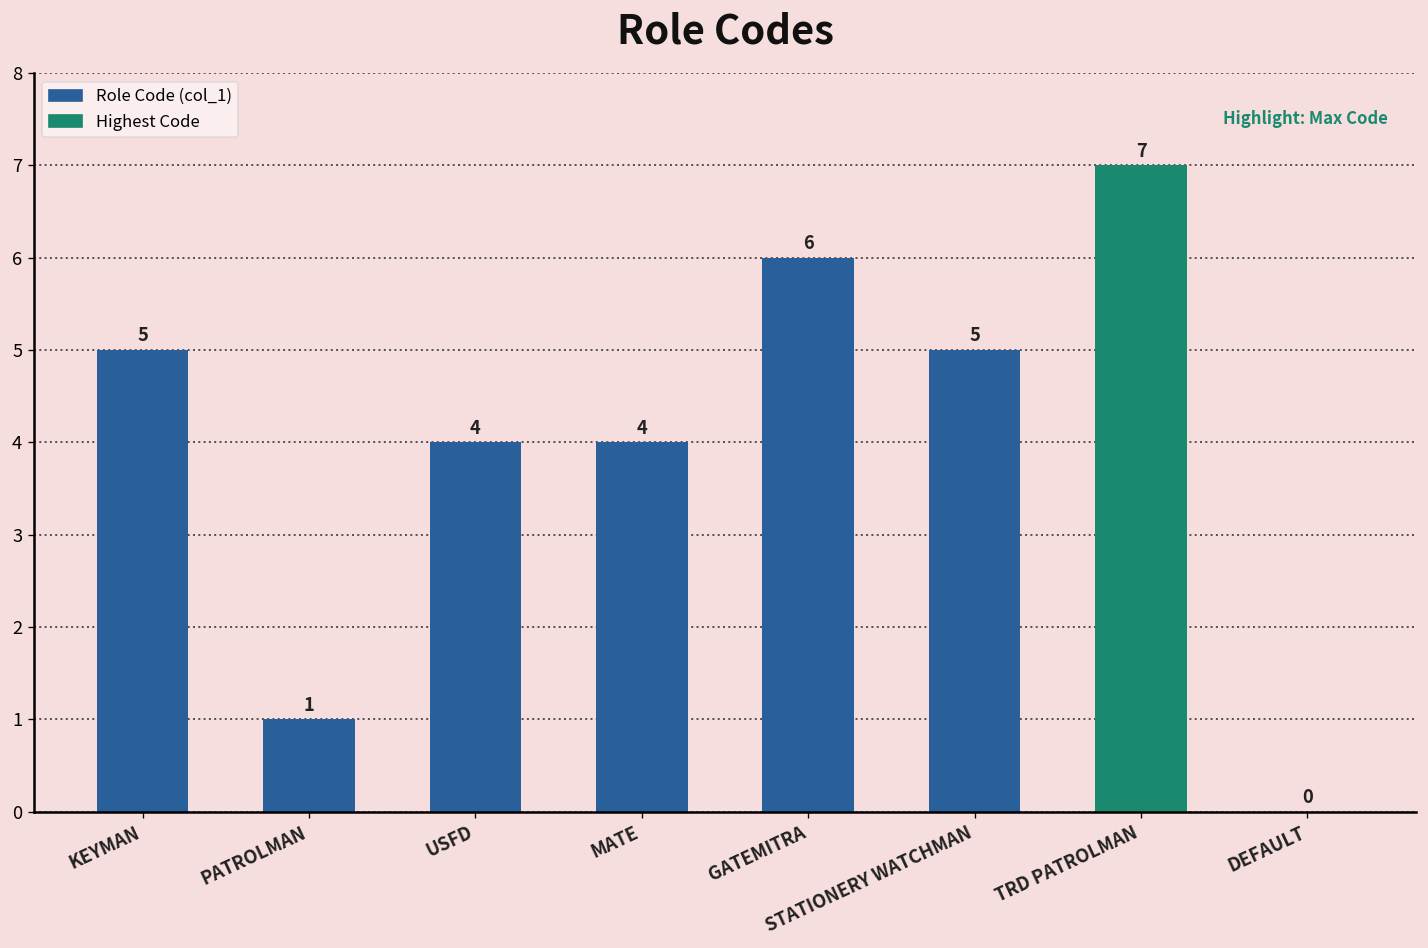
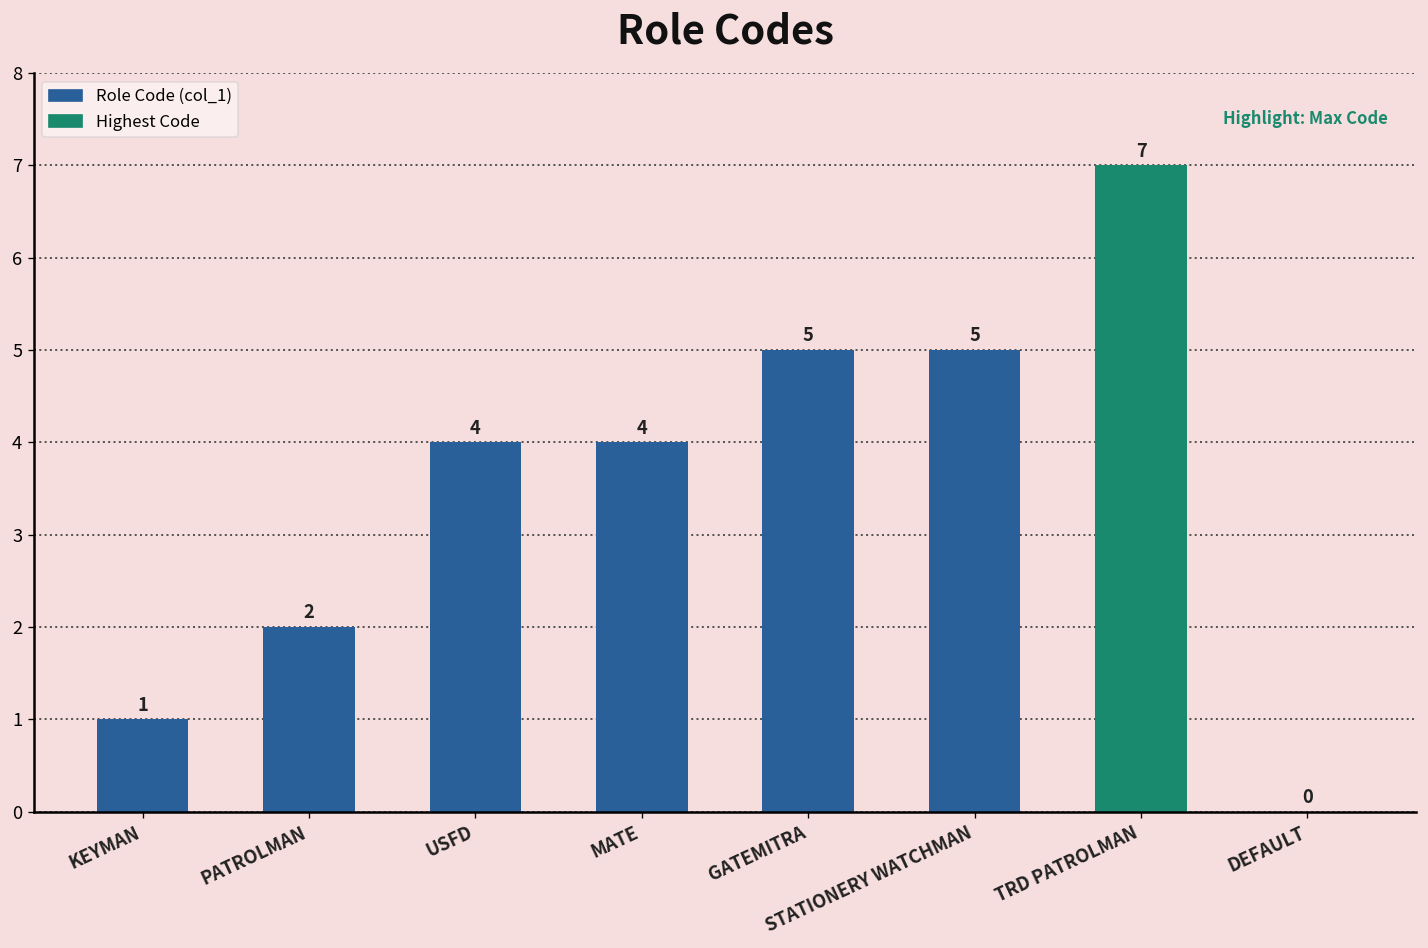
  {
-   "KEYMAN": 5,
-   "PATROLMAN": 1,
+   "KEYMAN": 1,
+   "PATROLMAN": 2,
    "USFD": 4,
    "MATE": 4,
-   "GATEMITRA": 6,
+   "GATEMITRA": 5,
    "STATIONERY WATCHMAN": 5,
    "TRD PATROLMAN": 7,
    "DEFAULT": 0
  }
